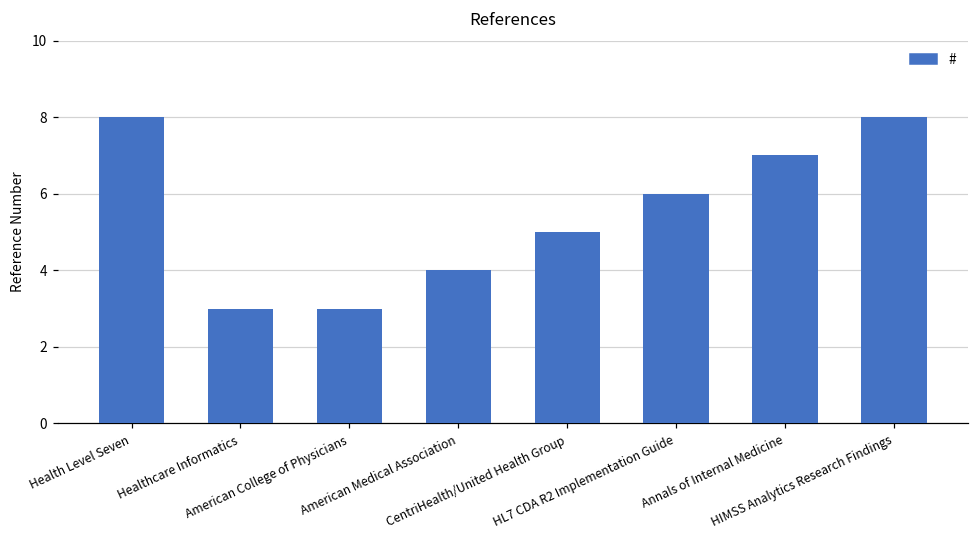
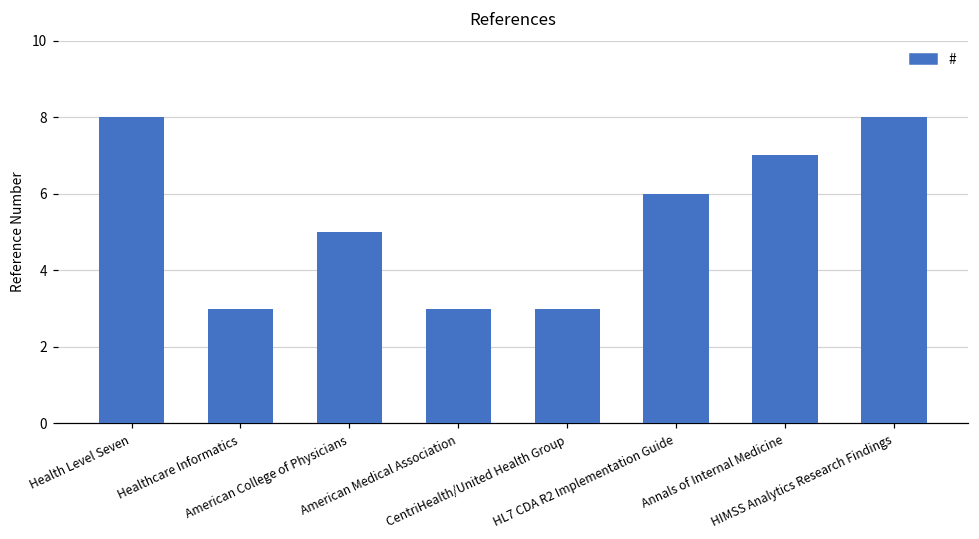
  {
    "Health Level Seven": 8,
    "Healthcare Informatics": 3,
-   "American College of Physicians": 3,
-   "American Medical Association": 4,
-   "CentriHealth/United Health Group": 5,
+   "American College of Physicians": 5,
+   "American Medical Association": 3,
+   "CentriHealth/United Health Group": 3,
    "HL7 CDA R2 Implementation Guide": 6,
    "Annals of Internal Medicine": 7,
    "HIMSS Analytics Research Findings": 8
  }
